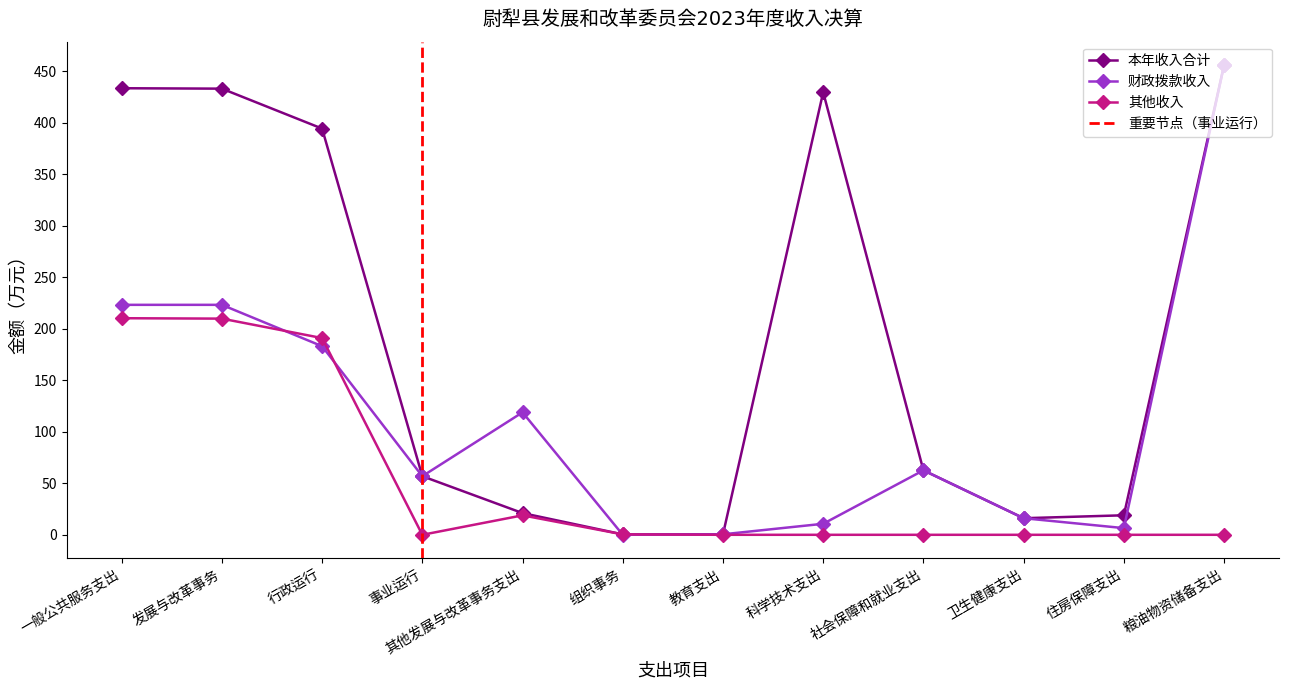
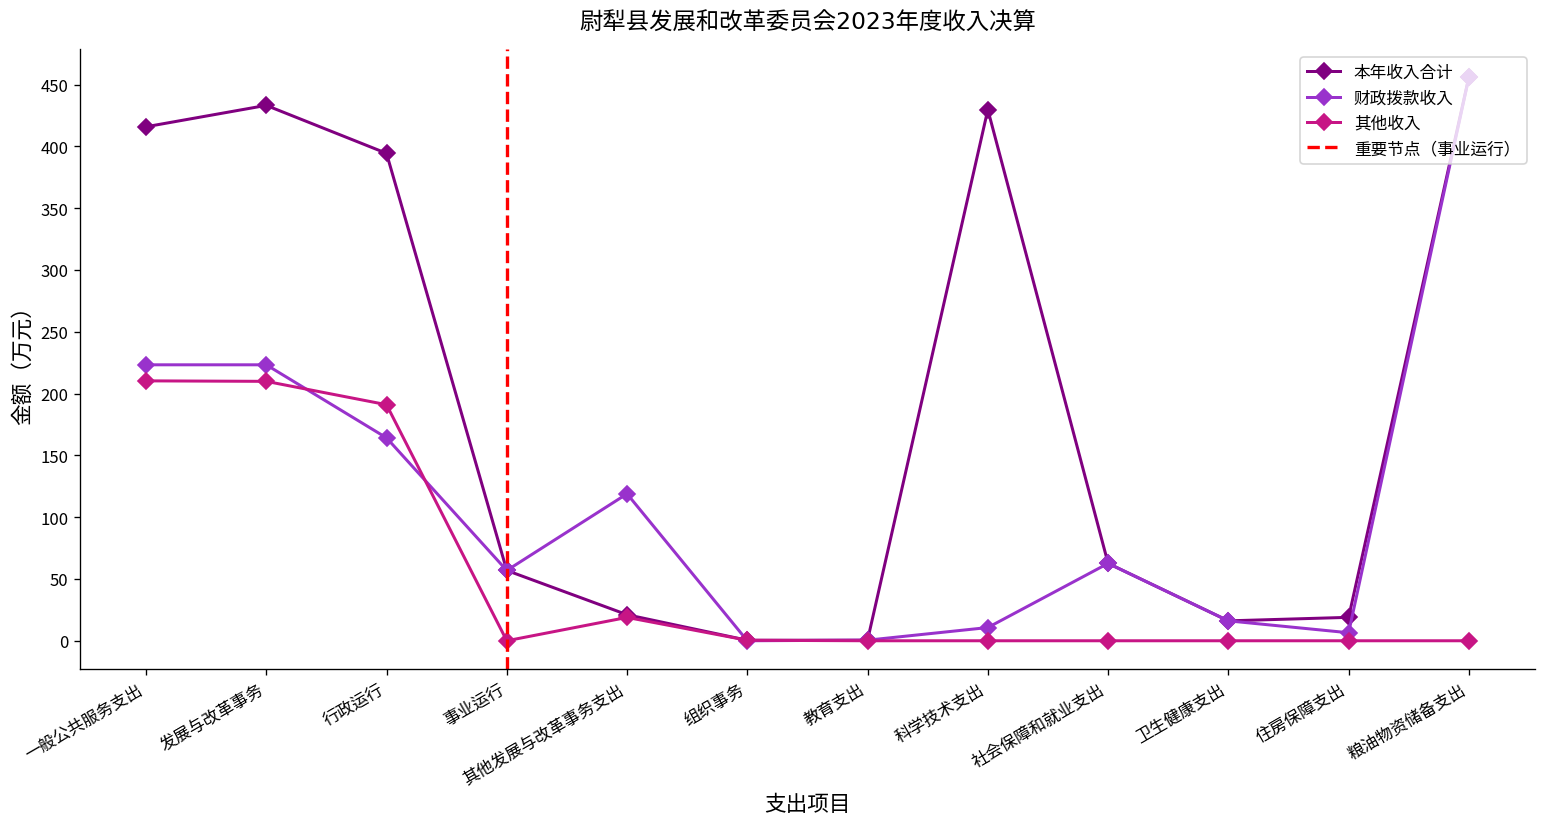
  {
    "本年收入合计": {
-     "一般公共服务支出": 434,
+     "一般公共服务支出": 416,
      "发展与改革事务": 433,
      "行政运行": 394,
      "科学技术支出": 430,
      "住房保障支出": 19
    },
    "财政拨款收入": {
      "一般公共服务支出": 223,
      "发展与改革事务": 223,
-     "行政运行": 183,
+     "行政运行": 164,
      "其他发展与改革事务支出": 119,
      "科学技术支出": 11,
      "住房保障支出": 6
    },
    "其他收入": {
      "一般公共服务支出": 210,
      "发展与改革事务": 210,
      "行政运行": 191,
      "事业运行": 0,
      "科学技术支出": 0,
      "社会保障和就业支出": 0,
      "卫生健康支出": 0,
      "住房保障支出": 0,
      "粮油物资储备支出": 0
    }
  }
